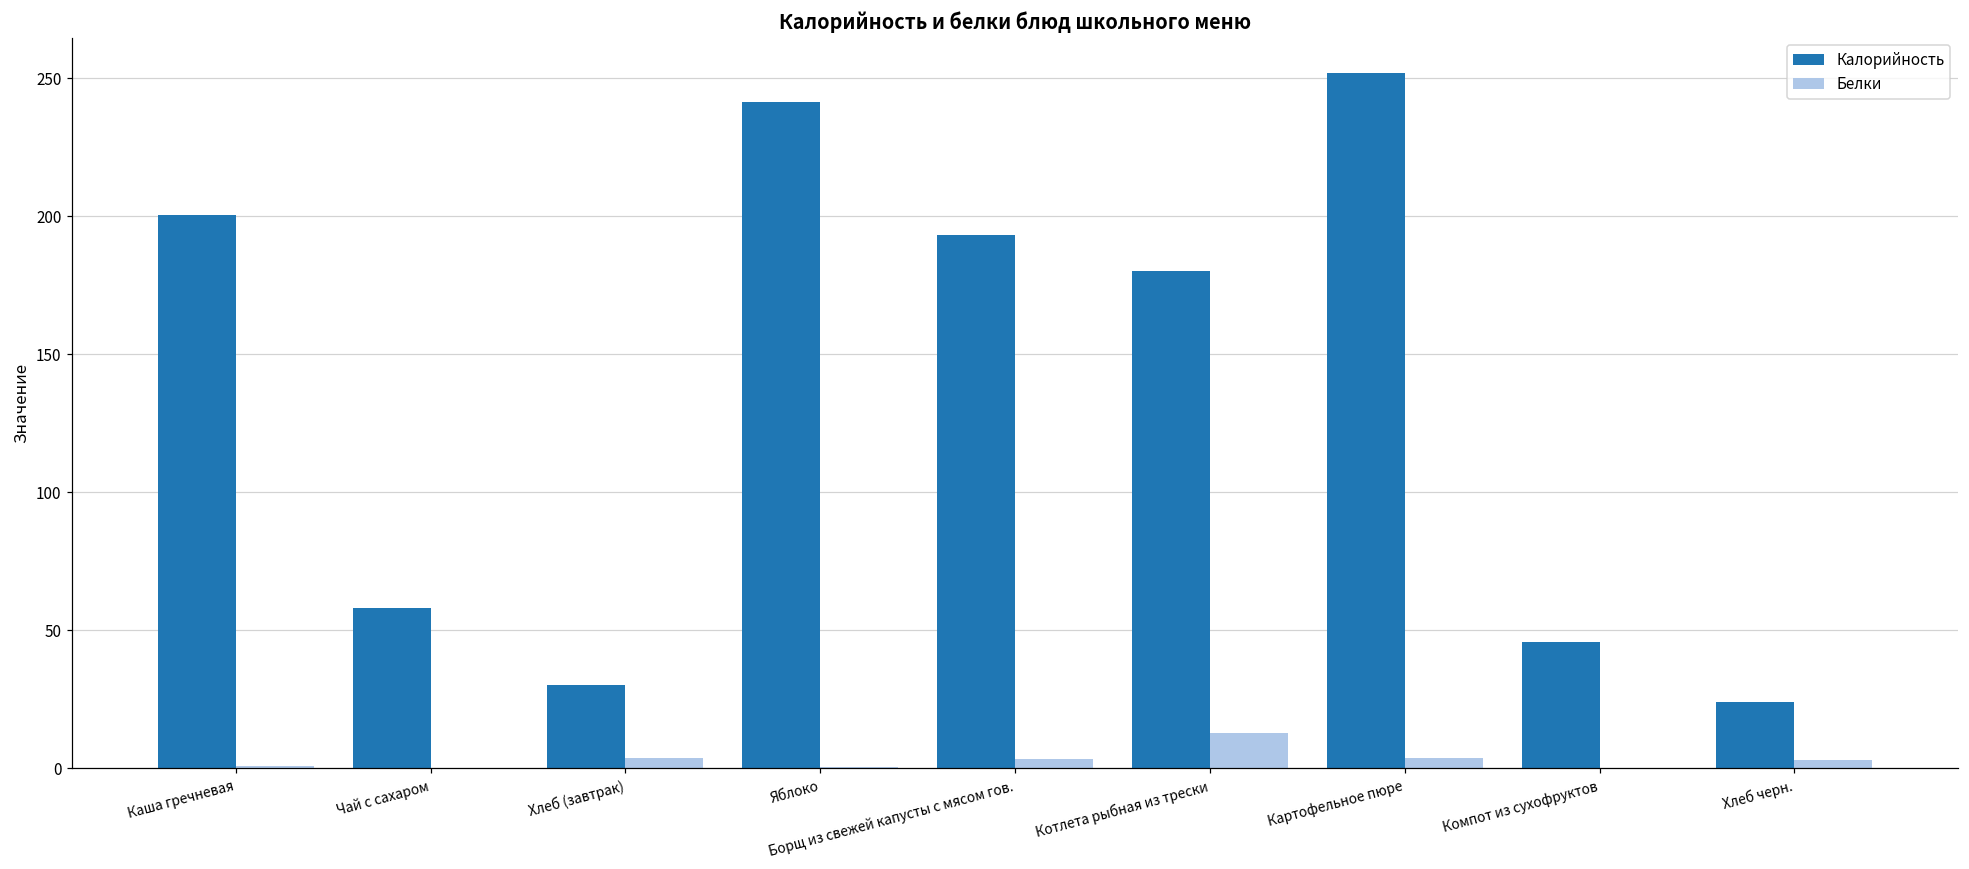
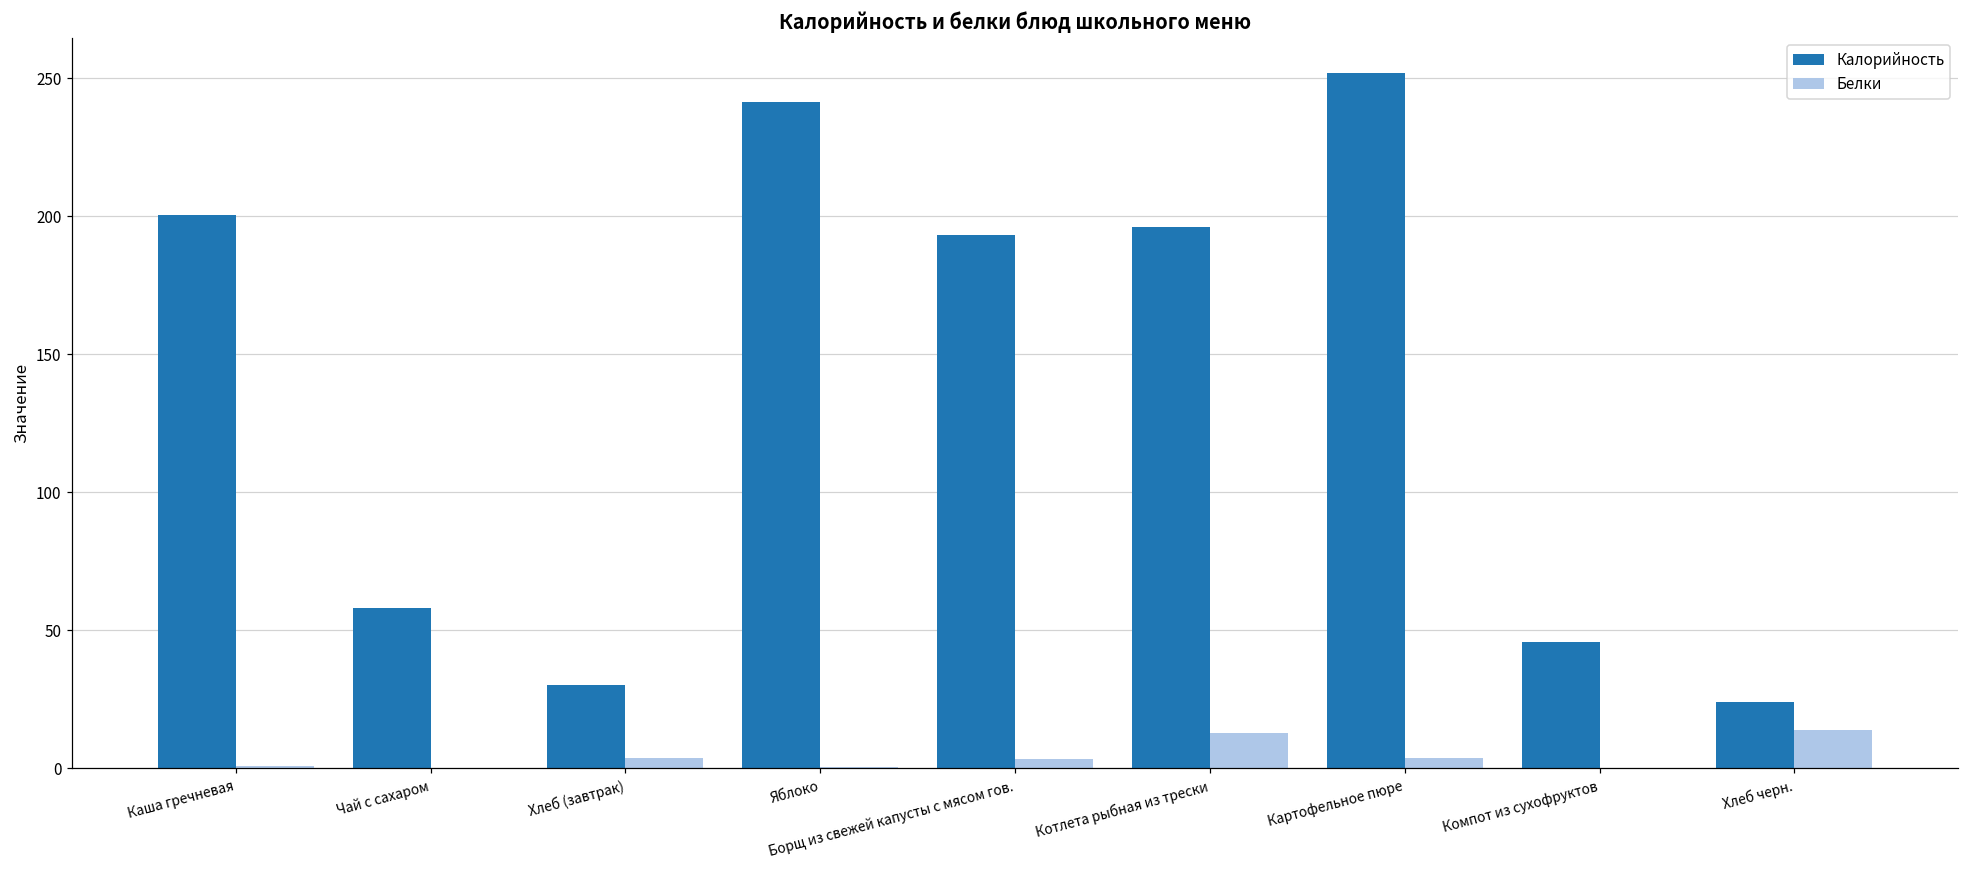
  {
    "Калорийность": {
      "Каша гречневая": 200,
      "Чай с сахаром": 58,
      "Хлеб (завтрак)": 30,
      "Яблоко": 242,
      "Борщ из свежей капусты с мясом гов.": 193,
-     "Котлета рыбная из трески": 180,
+     "Котлета рыбная из трески": 196,
      "Картофельное пюре": 252,
      "Компот из сухофруктов": 46,
      "Хлеб черн.": 24
    },
    "Белки": {
      "Хлеб (завтрак)": 4,
      "Борщ из свежей капусты с мясом гов.": 4,
      "Котлета рыбная из трески": 13,
      "Картофельное пюре": 4,
-     "Хлеб черн.": 3
+     "Хлеб черн.": 14
    }
  }
